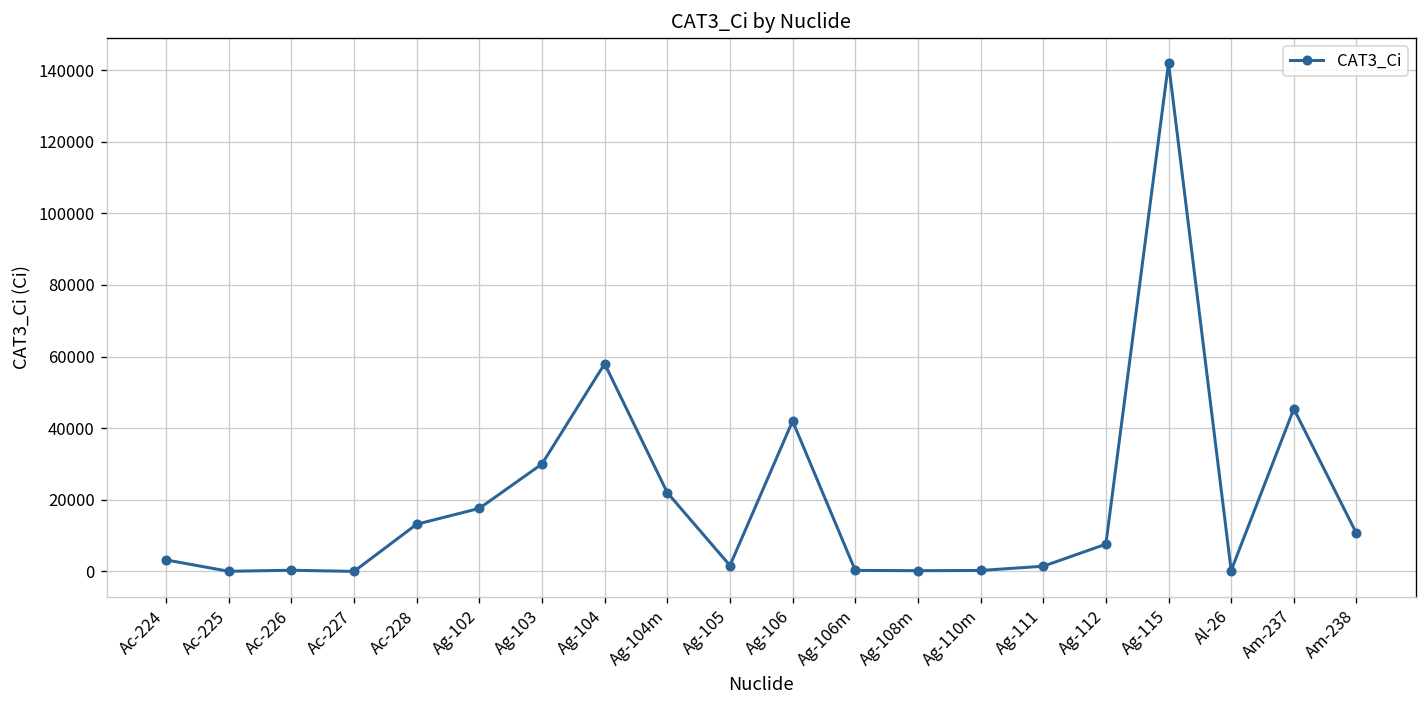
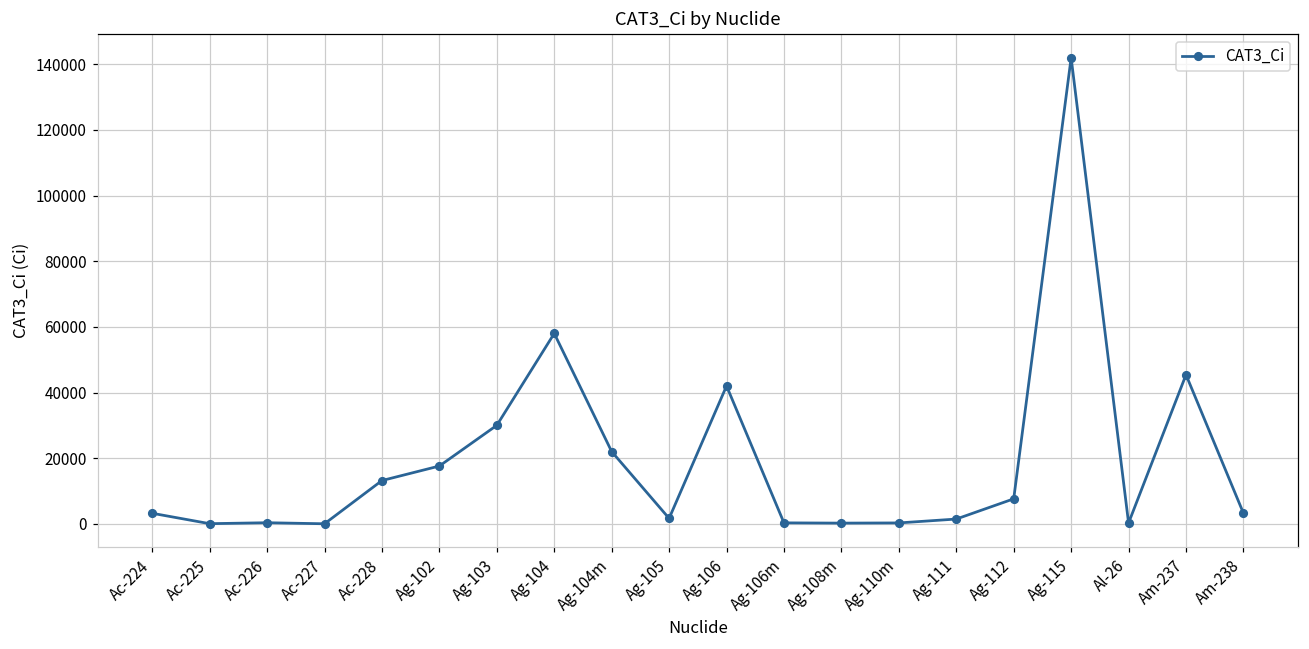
  {
    "Ac-224": 3000,
    "Ac-225": 0,
    "Ac-226": 0,
    "Ac-227": 0,
    "Ac-228": 13000,
    "Ag-102": 18000,
    "Ag-103": 30000,
    "Ag-104": 58000,
    "Ag-104m": 22000,
    "Ag-105": 2000,
    "Ag-106": 42000,
    "Ag-106m": 0,
    "Ag-108m": 0,
    "Ag-110m": 0,
    "Ag-111": 1000,
    "Ag-112": 8000,
    "Ag-115": 142000,
    "Al-26": 0,
    "Am-237": 45000,
-   "Am-238": 11000
+   "Am-238": 3000
  }
